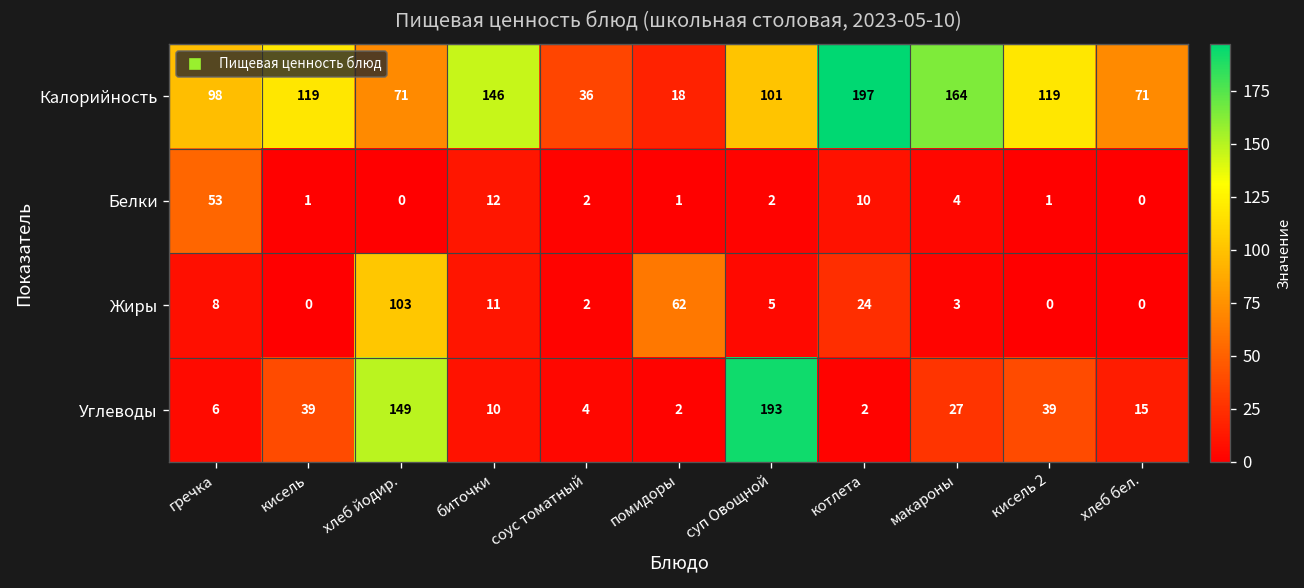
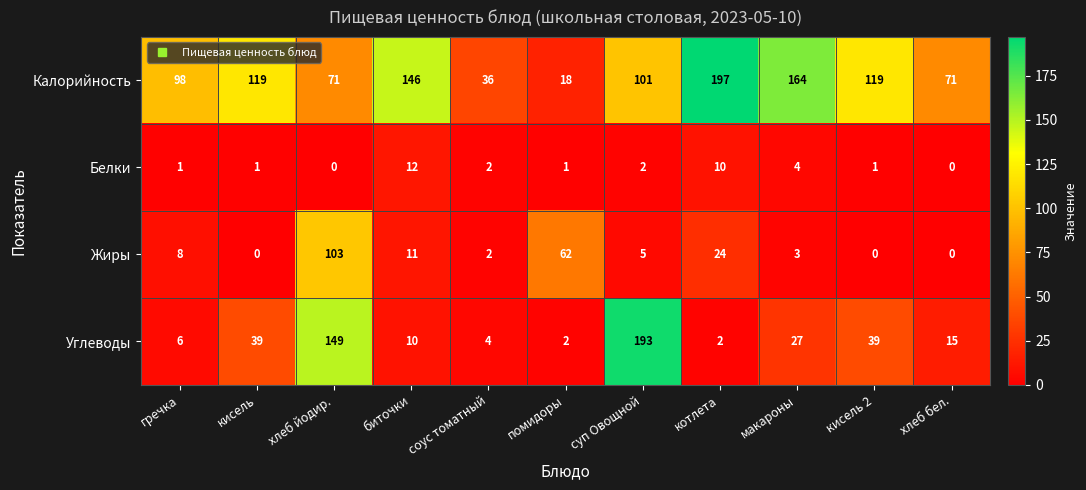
  {
    "Калорийность": {
      "гречка": 98,
      "кисель": 119,
      "хлеб йодир.": 71,
      "биточки": 146,
      "соус томатный": 36,
      "помидоры": 18,
      "суп Овощной": 101,
      "котлета": 197,
      "макароны": 164,
      "кисель 2": 119,
      "хлеб бел.": 71
    },
    "Белки": {
-     "гречка": 53,
+     "гречка": 1,
      "кисель": 1,
      "хлеб йодир.": 0,
      "биточки": 12,
      "соус томатный": 2,
      "помидоры": 1,
      "суп Овощной": 2,
      "котлета": 10,
      "макароны": 4,
      "кисель 2": 1,
      "хлеб бел.": 0
    },
    "Жиры": {
      "гречка": 8,
      "кисель": 0,
      "хлеб йодир.": 103,
      "биточки": 11,
      "соус томатный": 2,
      "помидоры": 62,
      "суп Овощной": 5,
      "котлета": 24,
      "макароны": 3,
      "кисель 2": 0,
      "хлеб бел.": 0
    },
    "Углеводы": {
      "гречка": 6,
      "кисель": 39,
      "хлеб йодир.": 149,
      "биточки": 10,
      "соус томатный": 4,
      "помидоры": 2,
      "суп Овощной": 193,
      "котлета": 2,
      "макароны": 27,
      "кисель 2": 39,
      "хлеб бел.": 15
    }
  }
